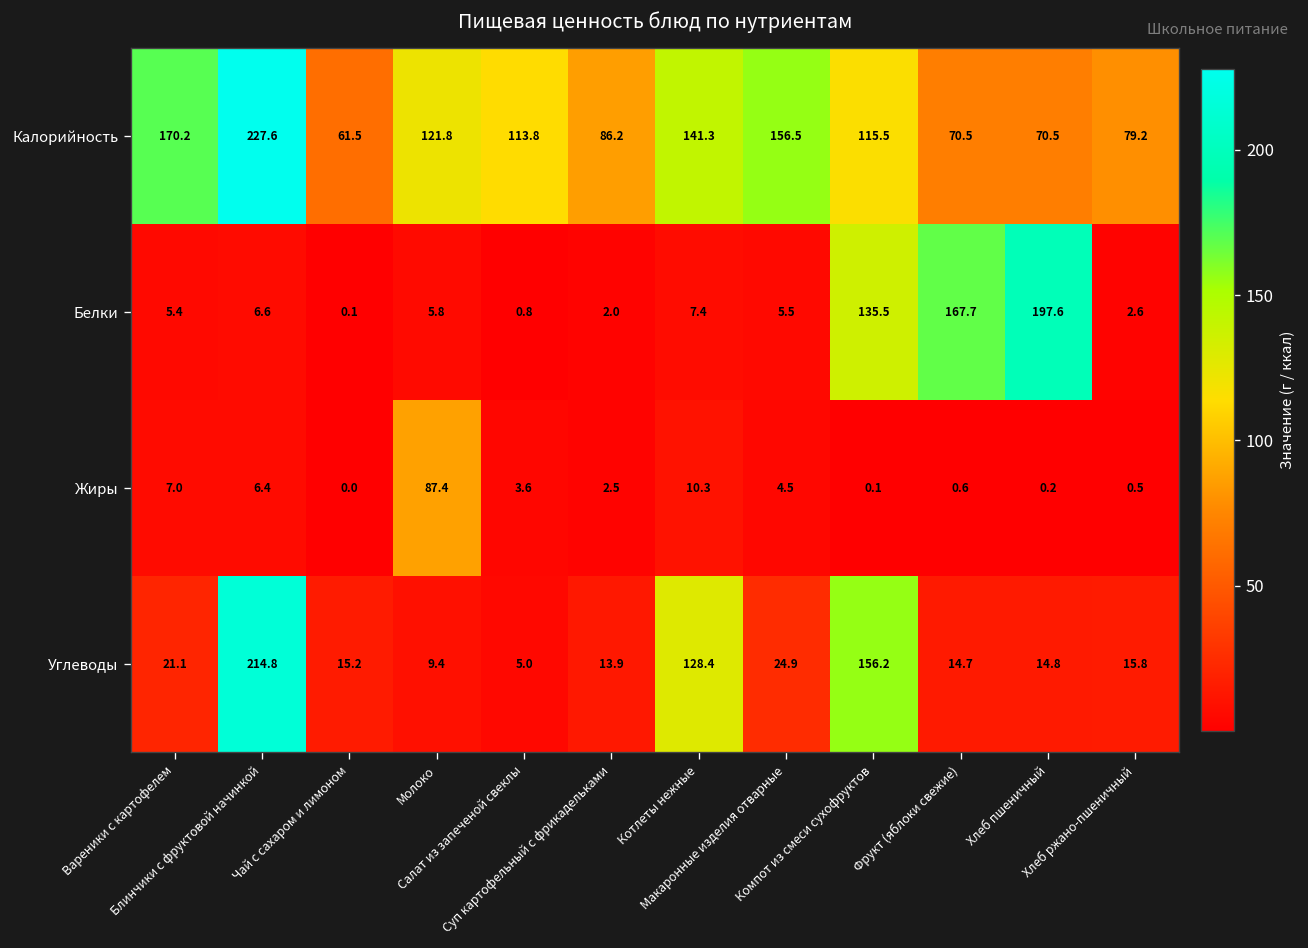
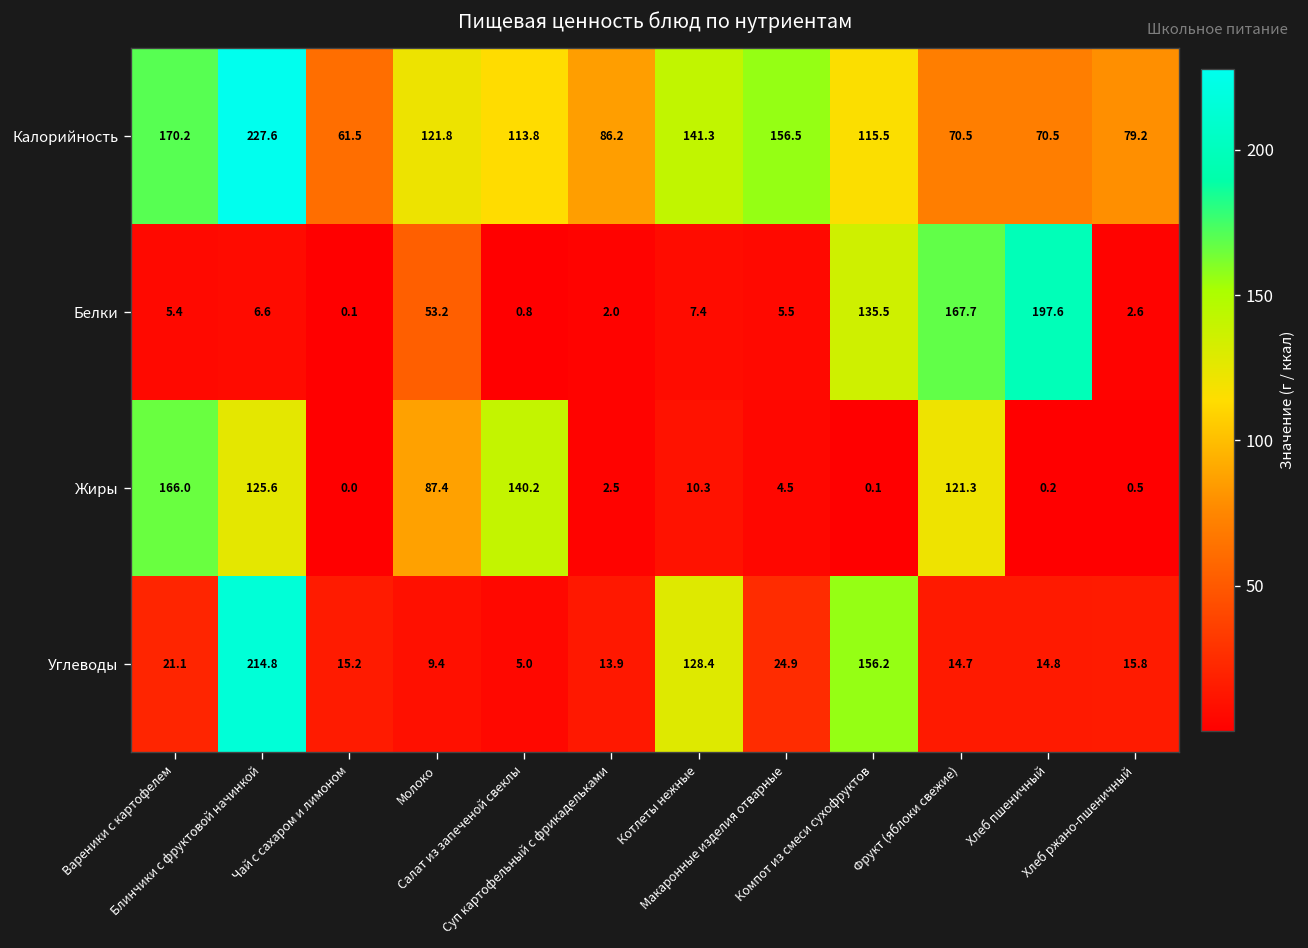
  {
    "Калорийность": {
      "Вареники с картофелем": 170.2,
      "Блинчики с фруктовой начинкой": 227.6,
      "Чай с сахаром и лимоном": 61.5,
      "Молоко": 121.8,
      "Салат из запеченой свеклы": 113.8,
      "Суп картофельный с фрикадельками": 86.2,
      "Котлеты нежные": 141.3,
      "Макаронные изделия отварные": 156.5,
      "Компот из смеси сухофруктов": 115.5,
      "Фрукт (яблоки свежие)": 70.5,
      "Хлеб пшеничный": 70.5,
      "Хлеб ржано-пшеничный": 79.2
    },
    "Белки": {
      "Вареники с картофелем": 5.4,
      "Блинчики с фруктовой начинкой": 6.6,
      "Чай с сахаром и лимоном": 0.1,
-     "Молоко": 5.8,
+     "Молоко": 53.2,
      "Салат из запеченой свеклы": 0.8,
      "Суп картофельный с фрикадельками": 2.0,
      "Котлеты нежные": 7.4,
      "Макаронные изделия отварные": 5.5,
      "Компот из смеси сухофруктов": 135.5,
      "Фрукт (яблоки свежие)": 167.7,
      "Хлеб пшеничный": 197.6,
      "Хлеб ржано-пшеничный": 2.6
    },
    "Жиры": {
-     "Вареники с картофелем": 7.0,
-     "Блинчики с фруктовой начинкой": 6.4,
+     "Вареники с картофелем": 166.0,
+     "Блинчики с фруктовой начинкой": 125.6,
      "Чай с сахаром и лимоном": 0.0,
      "Молоко": 87.4,
-     "Салат из запеченой свеклы": 3.6,
+     "Салат из запеченой свеклы": 140.2,
      "Суп картофельный с фрикадельками": 2.5,
      "Котлеты нежные": 10.3,
      "Макаронные изделия отварные": 4.5,
      "Компот из смеси сухофруктов": 0.1,
-     "Фрукт (яблоки свежие)": 0.6,
+     "Фрукт (яблоки свежие)": 121.3,
      "Хлеб пшеничный": 0.2,
      "Хлеб ржано-пшеничный": 0.5
    },
    "Углеводы": {
      "Вареники с картофелем": 21.1,
      "Блинчики с фруктовой начинкой": 214.8,
      "Чай с сахаром и лимоном": 15.2,
      "Молоко": 9.4,
      "Салат из запеченой свеклы": 5.0,
      "Суп картофельный с фрикадельками": 13.9,
      "Котлеты нежные": 128.4,
      "Макаронные изделия отварные": 24.9,
      "Компот из смеси сухофруктов": 156.2,
      "Фрукт (яблоки свежие)": 14.7,
      "Хлеб пшеничный": 14.8,
      "Хлеб ржано-пшеничный": 15.8
    }
  }
